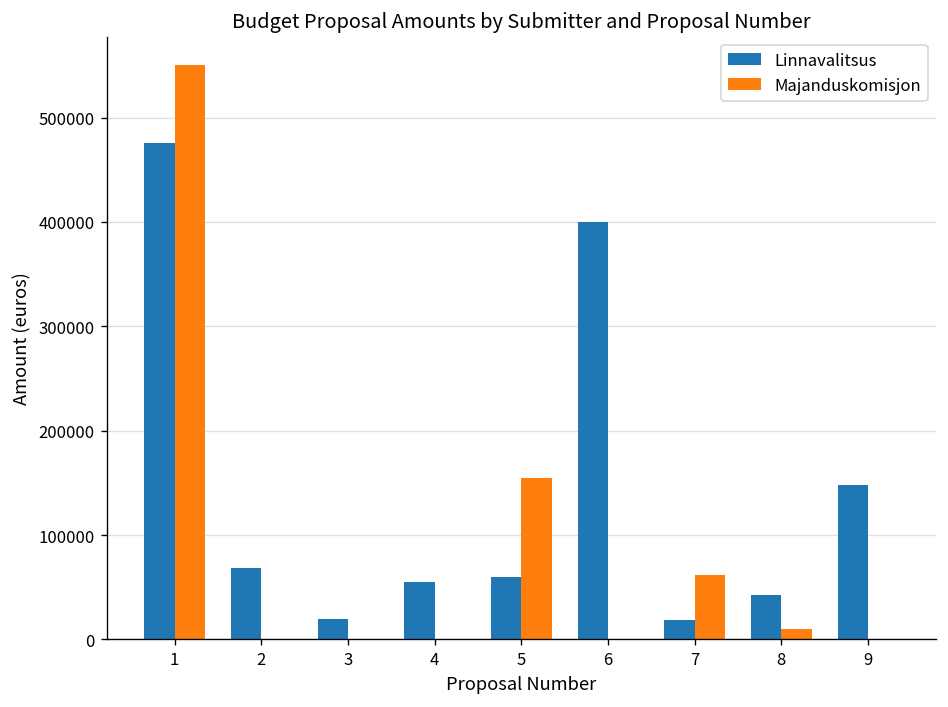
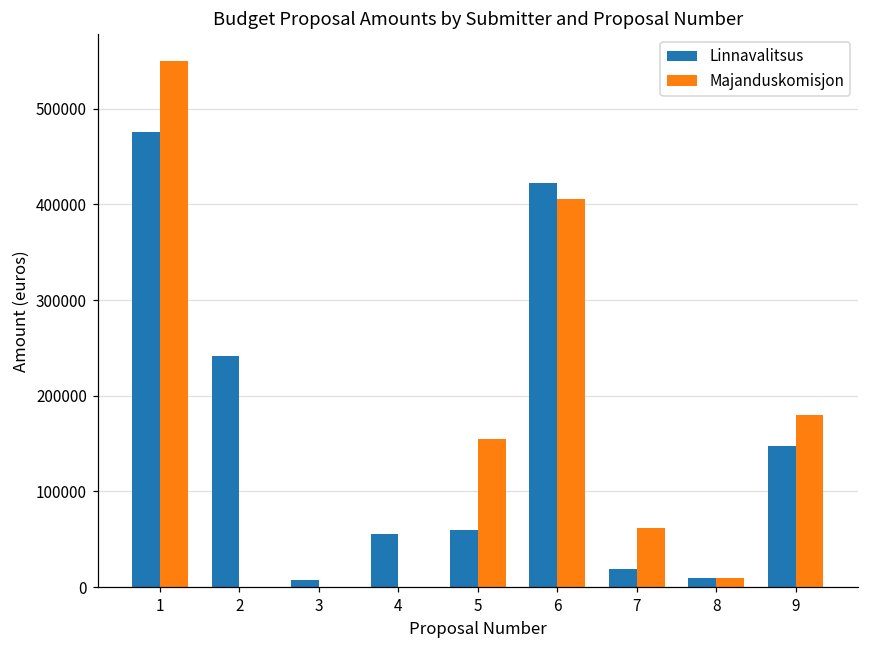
  {
    "Linnavalitsus": {
      "1": 480000,
-     "2": 70000,
-     "3": 20000,
+     "2": 240000,
+     "3": 10000,
      "4": 60000,
      "5": 60000,
-     "6": 400000,
+     "6": 420000,
      "7": 20000,
-     "8": 40000,
+     "8": 10000,
      "9": 150000
    },
    "Majanduskomisjon": {
      "1": 550000,
      "2": 0,
      "3": 0,
      "4": 0,
      "5": 150000,
-     "6": 0,
+     "6": 410000,
      "7": 60000,
      "8": 10000,
-     "9": 0
+     "9": 180000
    }
  }
